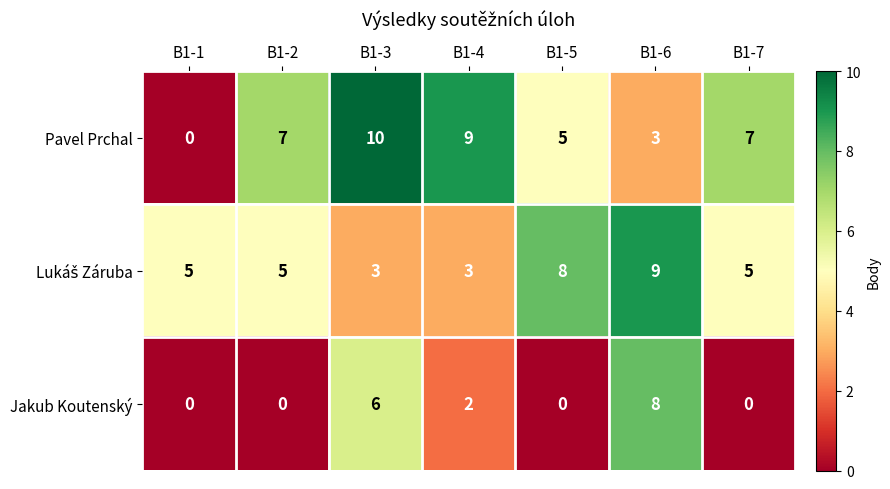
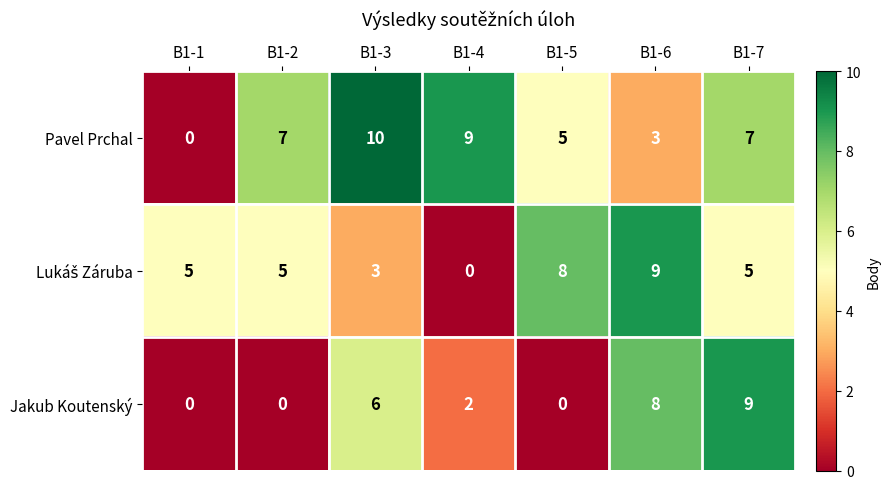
  {
    "Pavel Prchal": {
      "B1-1": 0,
      "B1-2": 7,
      "B1-3": 10,
      "B1-4": 9,
      "B1-5": 5,
      "B1-6": 3,
      "B1-7": 7
    },
    "Lukáš Záruba": {
      "B1-1": 5,
      "B1-2": 5,
      "B1-3": 3,
-     "B1-4": 3,
+     "B1-4": 0,
      "B1-5": 8,
      "B1-6": 9,
      "B1-7": 5
    },
    "Jakub Koutenský": {
      "B1-1": 0,
      "B1-2": 0,
      "B1-3": 6,
      "B1-4": 2,
      "B1-5": 0,
      "B1-6": 8,
-     "B1-7": 0
+     "B1-7": 9
    }
  }
